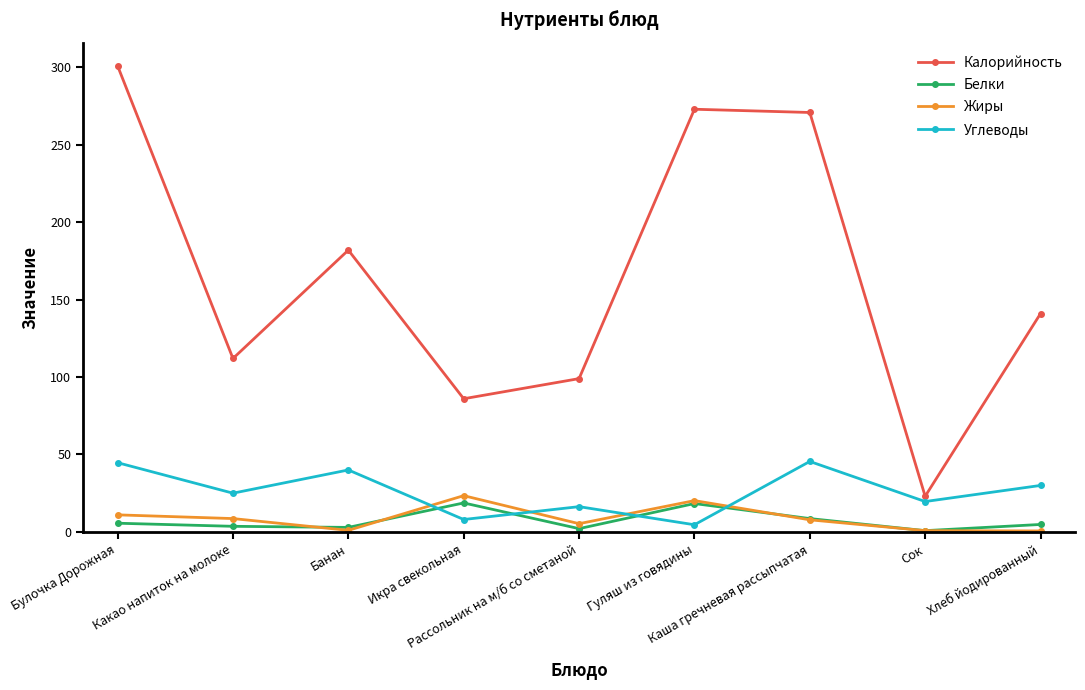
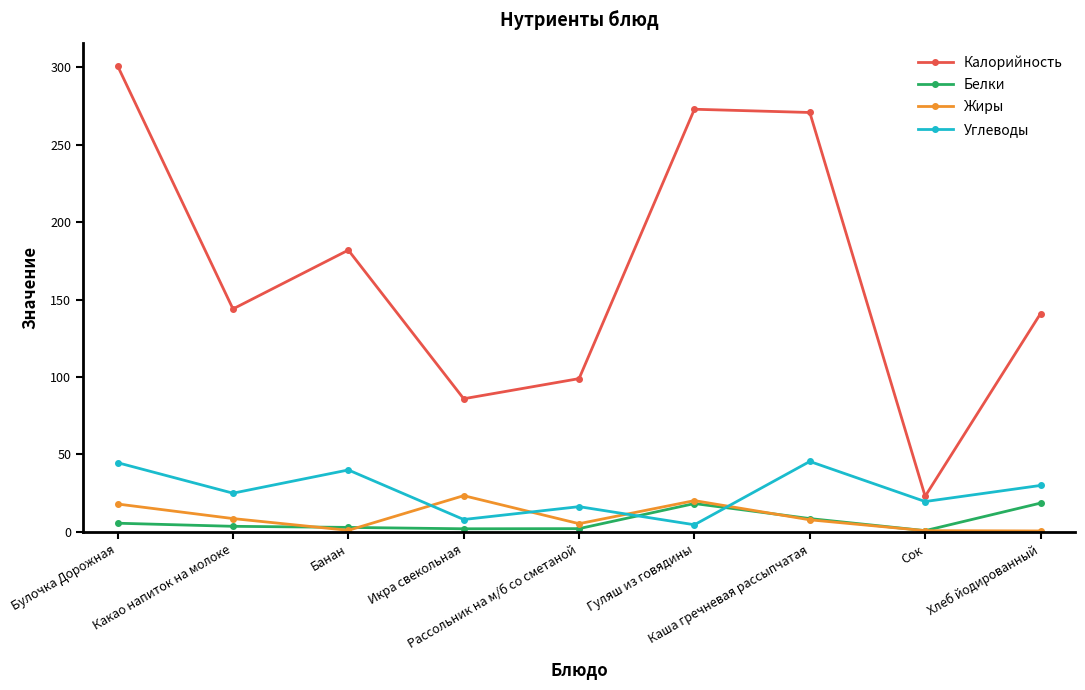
  {
    "Калорийность": {
      "Булочка Дорожная": 301,
-     "Какао напиток на молоке": 112,
+     "Какао напиток на молоке": 144,
      "Банан": 182,
      "Икра свекольная": 86,
      "Рассольник на м/б со сметаной": 99,
      "Гуляш из говядины": 273,
      "Каша гречневая рассыпчатая": 271,
      "Сок": 23,
      "Хлеб йодированный": 141
    },
    "Белки": {
      "Булочка Дорожная": 6,
      "Какао напиток на молоке": 4,
      "Банан": 3,
-     "Икра свекольная": 19,
+     "Икра свекольная": 2,
      "Рассольник на м/б со сметаной": 2,
      "Гуляш из говядины": 18,
-     "Хлеб йодированный": 5
+     "Хлеб йодированный": 19
    },
    "Жиры": {
-     "Булочка Дорожная": 11,
+     "Булочка Дорожная": 18,
      "Какао напиток на молоке": 9,
      "Банан": 1,
      "Икра свекольная": 23,
      "Рассольник на м/б со сметаной": 5,
      "Гуляш из говядины": 20,
      "Хлеб йодированный": 1
    },
    "Углеводы": {
      "Булочка Дорожная": 45,
      "Какао напиток на молоке": 25,
      "Банан": 40,
      "Икра свекольная": 8,
      "Рассольник на м/б со сметаной": 16,
      "Гуляш из говядины": 5,
      "Каша гречневая рассыпчатая": 46,
      "Сок": 20,
      "Хлеб йодированный": 30
    }
  }
